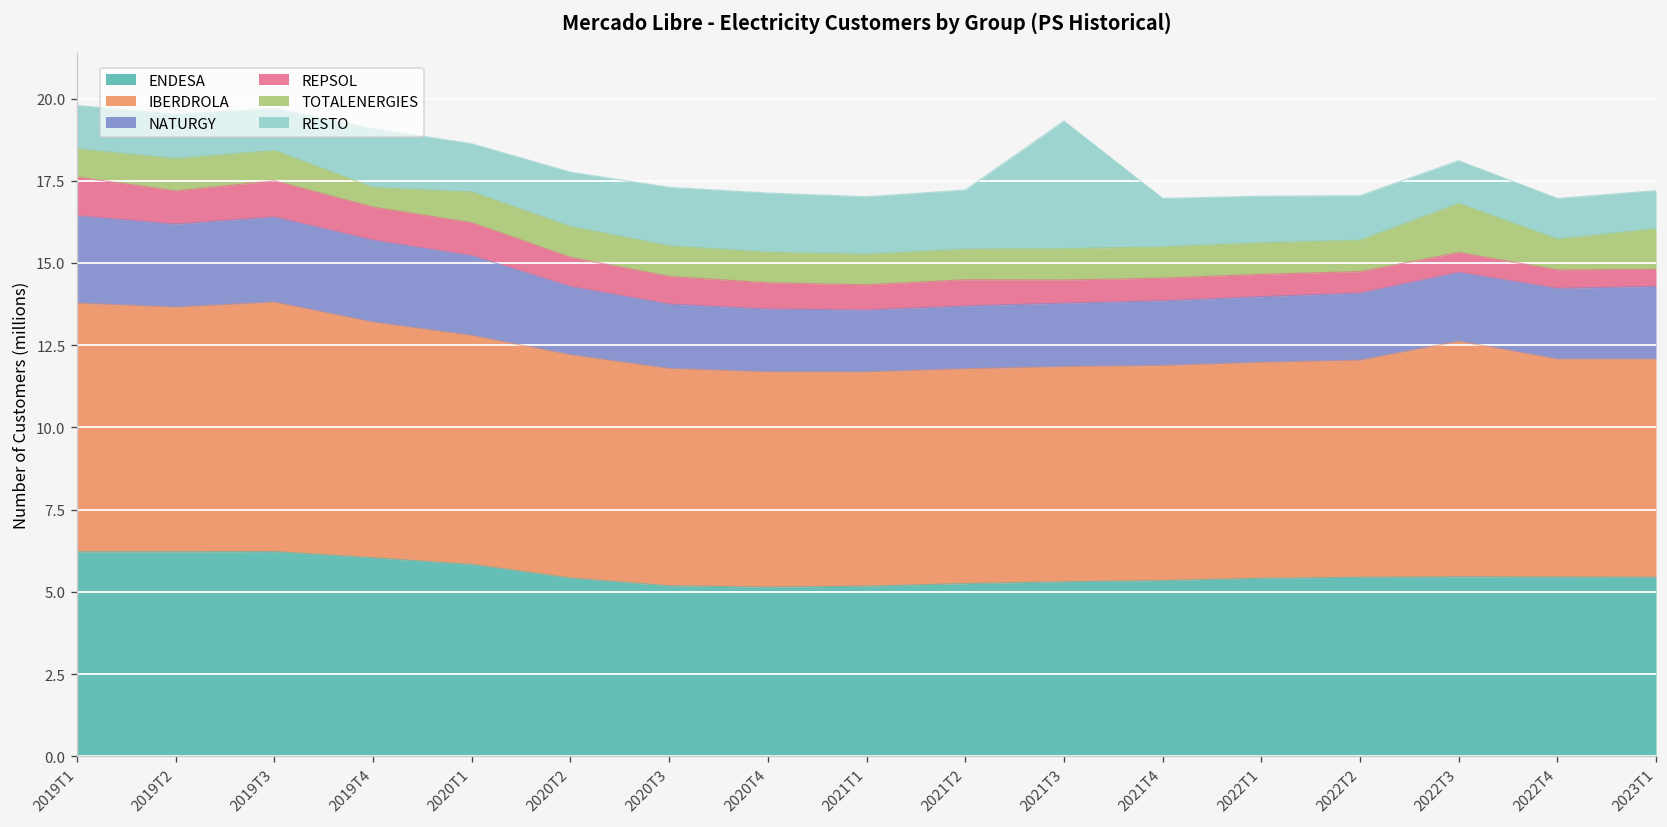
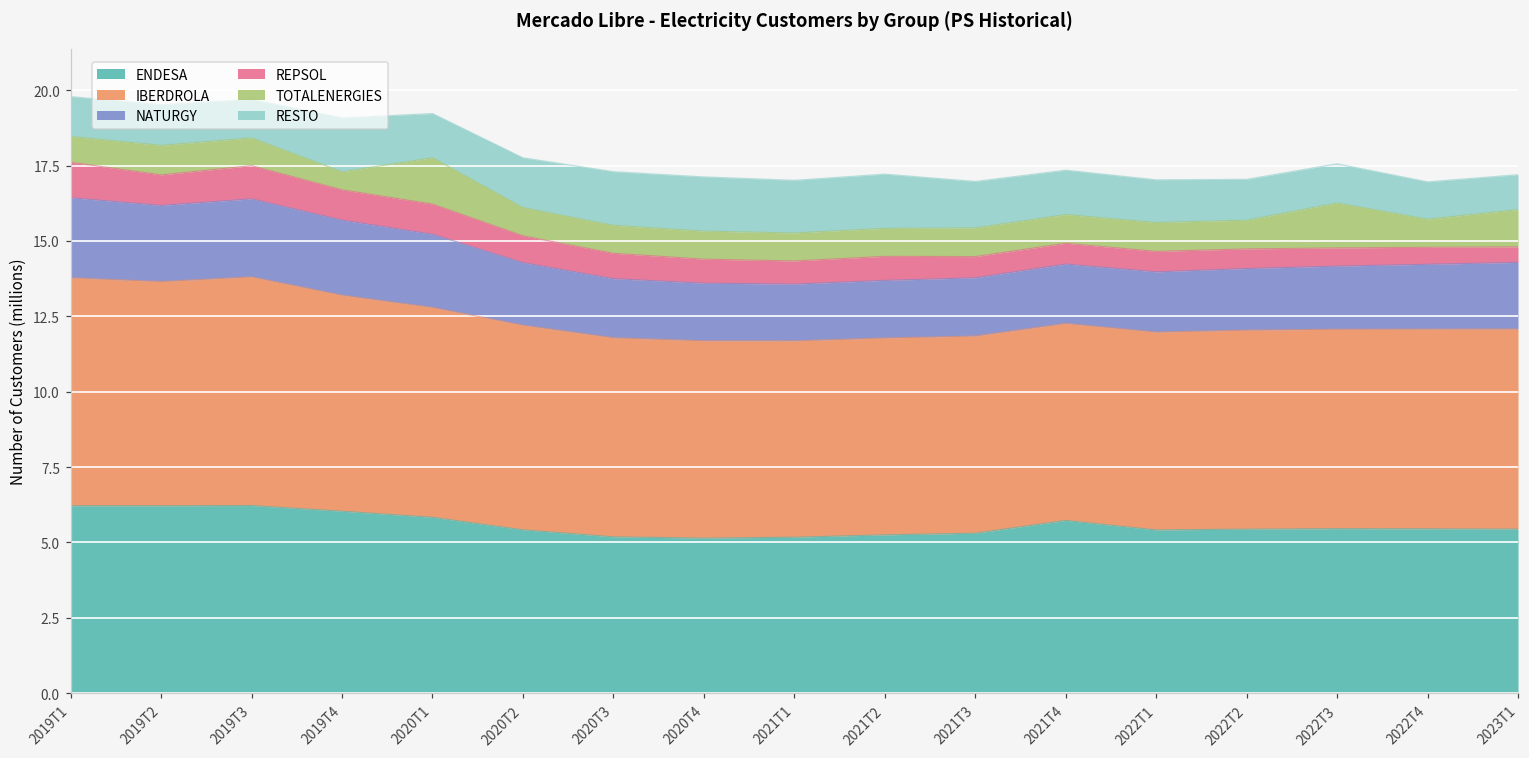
  {
    "ENDESA": {
      "2019T1": 6.2,
      "2019T2": 6.2,
      "2019T3": 6.2,
      "2019T4": 6.0,
      "2020T1": 5.8,
      "2020T2": 5.4,
      "2020T3": 5.2,
      "2020T4": 5.1,
      "2021T1": 5.2,
      "2021T2": 5.3,
      "2021T3": 5.3,
-     "2021T4": 5.3,
+     "2021T4": 5.7,
      "2022T1": 5.4,
      "2022T2": 5.4,
      "2022T3": 5.5,
      "2022T4": 5.5,
      "2023T1": 5.4
    },
    "IBERDROLA": {
      "2019T1": 7.6,
      "2019T2": 7.4,
      "2019T3": 7.6,
      "2019T4": 7.2,
      "2020T1": 7.0,
      "2020T2": 6.8,
      "2020T3": 6.6,
      "2020T4": 6.5,
      "2021T1": 6.5,
      "2021T2": 6.5,
      "2021T3": 6.5,
      "2021T4": 6.5,
      "2022T1": 6.6,
      "2022T2": 6.6,
-     "2022T3": 7.2,
+     "2022T3": 6.6,
      "2022T4": 6.6,
      "2023T1": 6.6
    },
    "NATURGY": {
      "2019T1": 2.7,
      "2019T2": 2.5,
      "2019T3": 2.6,
      "2019T4": 2.5,
      "2020T1": 2.4,
      "2020T2": 2.1,
      "2020T3": 2.0,
      "2020T4": 1.9,
      "2021T1": 1.9,
      "2021T2": 1.9,
      "2021T3": 1.9,
      "2021T4": 2.0,
      "2022T1": 2.0,
      "2022T2": 2.0,
      "2022T3": 2.1,
      "2022T4": 2.2,
      "2023T1": 2.2
    },
    "REPSOL": {
      "2019T1": 1.2,
      "2019T2": 1.0,
      "2019T3": 1.1,
      "2019T4": 1.0,
      "2020T1": 1.0,
      "2020T2": 0.9,
      "2020T3": 0.8,
      "2020T4": 0.8,
      "2021T1": 0.8,
      "2021T2": 0.8,
      "2021T3": 0.7,
      "2021T4": 0.7,
      "2022T1": 0.7,
      "2022T2": 0.6,
      "2022T3": 0.6,
      "2022T4": 0.6,
      "2023T1": 0.5
    },
    "TOTALENERGIES": {
      "2019T1": 0.9,
      "2019T2": 1.0,
      "2019T3": 0.9,
      "2019T4": 0.6,
-     "2020T1": 0.9,
+     "2020T1": 1.5,
      "2020T2": 0.9,
      "2020T3": 0.9,
      "2020T4": 0.9,
      "2021T1": 0.9,
      "2021T2": 0.9,
      "2021T3": 1.0,
      "2021T4": 1.0,
      "2022T1": 1.0,
      "2022T2": 1.0,
      "2022T3": 1.5,
      "2022T4": 0.9,
      "2023T1": 1.2
    },
    "RESTO": {
      "2019T1": 1.3,
      "2020T1": 1.5,
      "2020T2": 1.7,
      "2020T3": 1.8,
      "2020T4": 1.8,
      "2021T1": 1.7,
      "2021T2": 1.8,
-     "2021T3": 3.9,
+     "2021T3": 1.5,
      "2021T4": 1.5,
      "2022T1": 1.4,
      "2022T2": 1.4,
      "2022T3": 1.3,
      "2022T4": 1.2,
      "2023T1": 1.2
    }
  }
